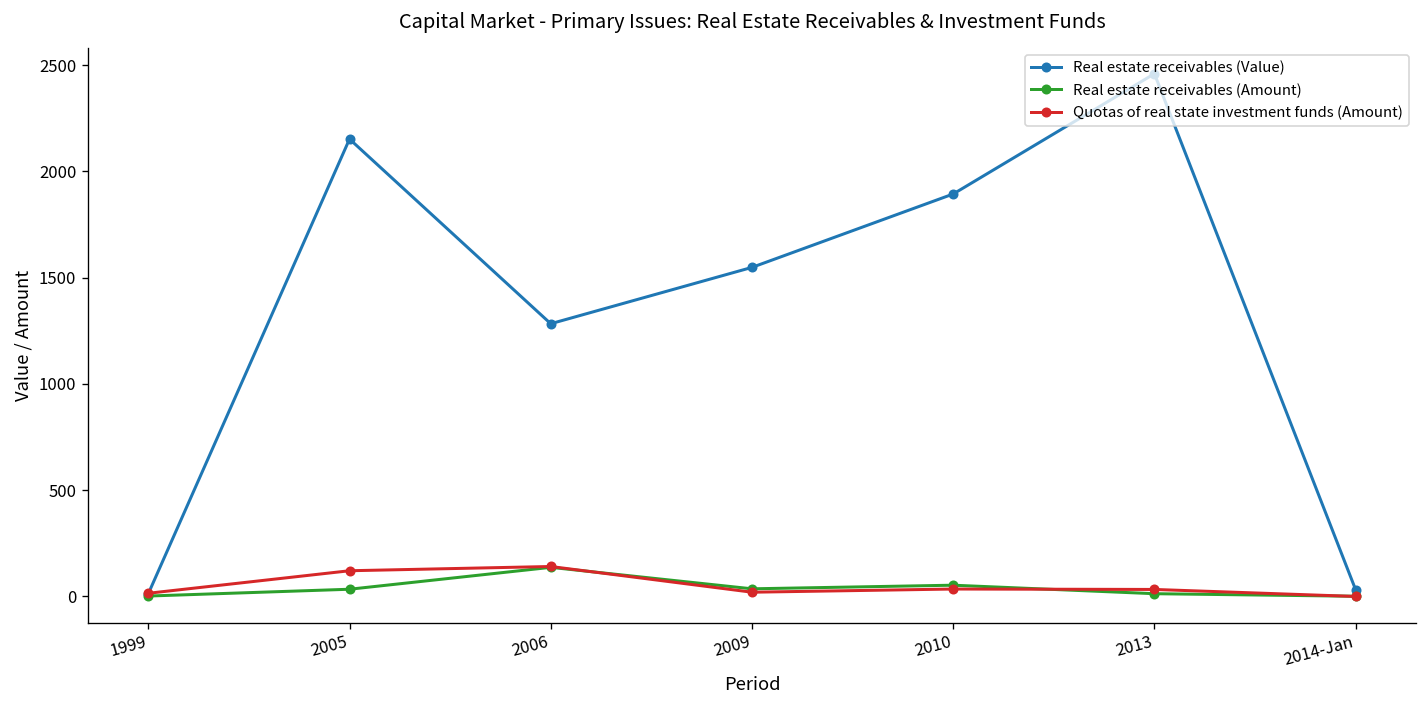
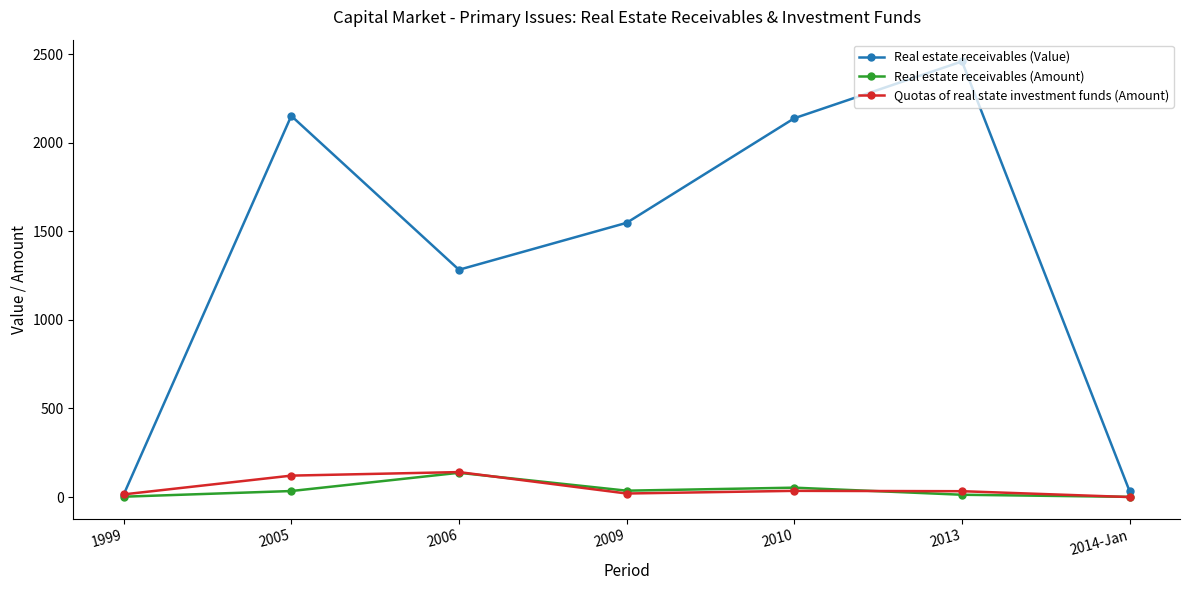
  {
    "Real estate receivables (Value)": {
      "2005": 2150,
      "2006": 1280,
      "2009": 1550,
-     "2010": 1890,
+     "2010": 2140,
      "2014-Jan": 30
    },
    "Real estate receivables (Amount)": {
      "2005": 30,
      "2009": 40,
      "2010": 50,
      "2013": 10
    },
    "Quotas of real state investment funds (Amount)": {
      "2005": 120,
      "2009": 20,
      "2010": 40,
      "2013": 30
    }
  }
